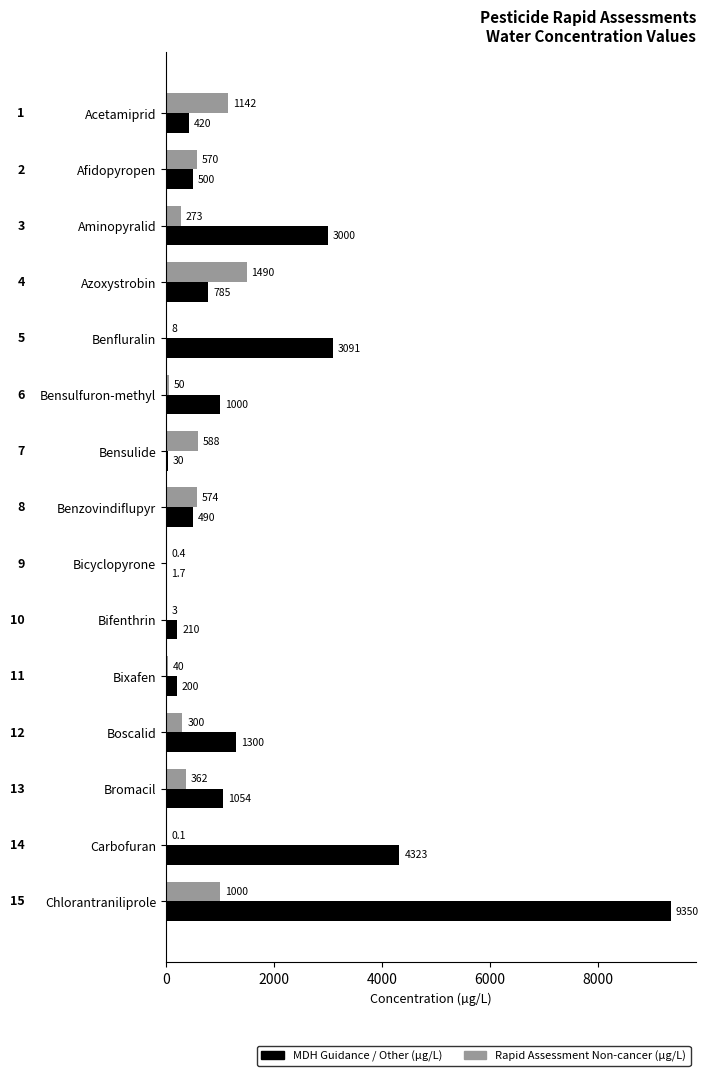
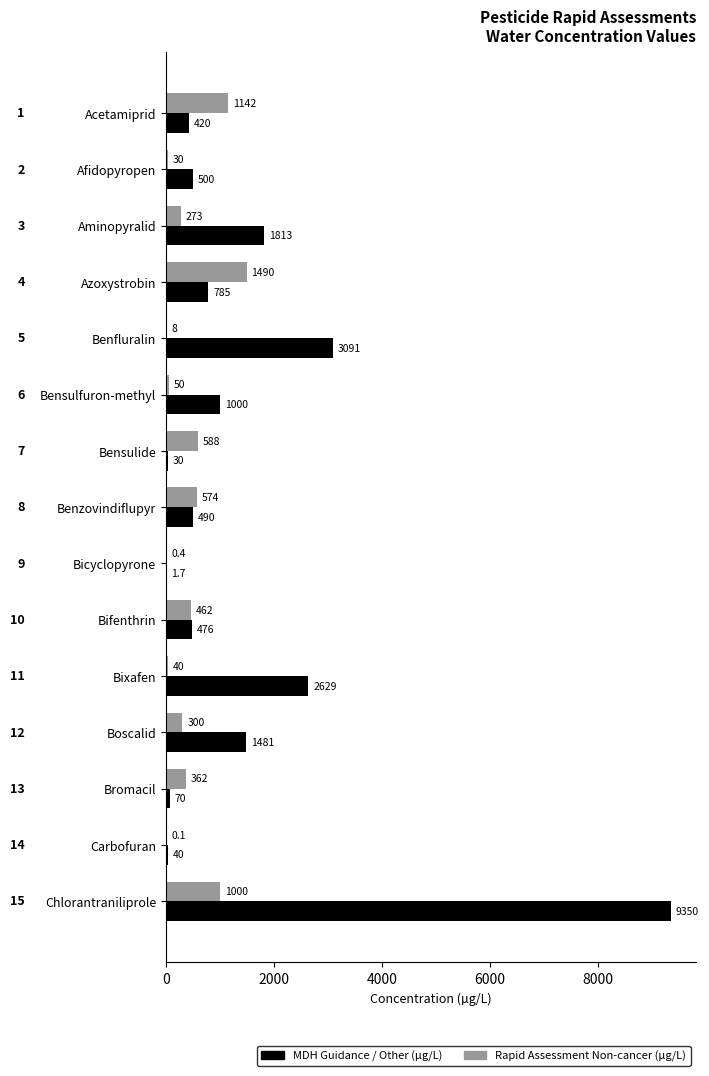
  {
    "MDH Guidance / Other (µg/L)": {
      "Acetamiprid": 420,
      "Afidopyropen": 500,
-     "Aminopyralid": 3000,
+     "Aminopyralid": 1813,
      "Azoxystrobin": 785,
      "Benfluralin": 3091,
      "Bensulfuron-methyl": 1000,
      "Bensulide": 30,
      "Benzovindiflupyr": 490,
      "Bicyclopyrone": 1.7,
-     "Bifenthrin": 210,
-     "Bixafen": 200,
-     "Boscalid": 1300,
-     "Bromacil": 1054,
-     "Carbofuran": 4323,
+     "Bifenthrin": 476,
+     "Bixafen": 2629,
+     "Boscalid": 1481,
+     "Bromacil": 70,
+     "Carbofuran": 40,
      "Chlorantraniliprole": 9350
    },
    "Rapid Assessment Non-cancer (µg/L)": {
      "Acetamiprid": 1142,
-     "Afidopyropen": 570,
+     "Afidopyropen": 30,
      "Aminopyralid": 273,
      "Azoxystrobin": 1490,
      "Benfluralin": 8,
      "Bensulfuron-methyl": 50,
      "Bensulide": 588,
      "Benzovindiflupyr": 574,
      "Bicyclopyrone": 0.4,
-     "Bifenthrin": 3,
+     "Bifenthrin": 462,
      "Bixafen": 40,
      "Boscalid": 300,
      "Bromacil": 362,
      "Carbofuran": 0.1,
      "Chlorantraniliprole": 1000
    }
  }
